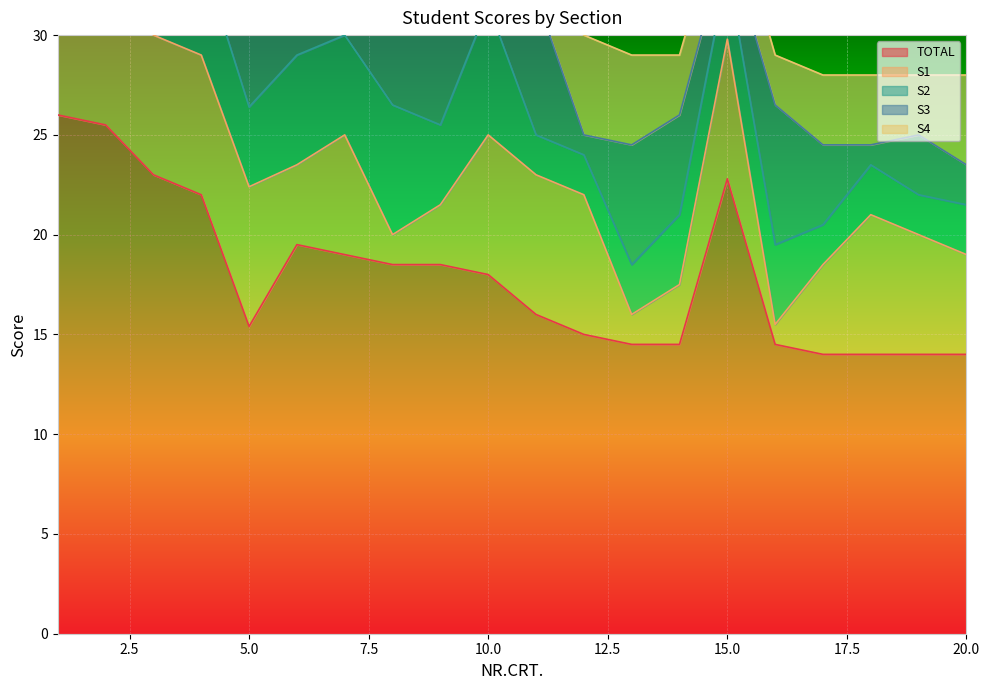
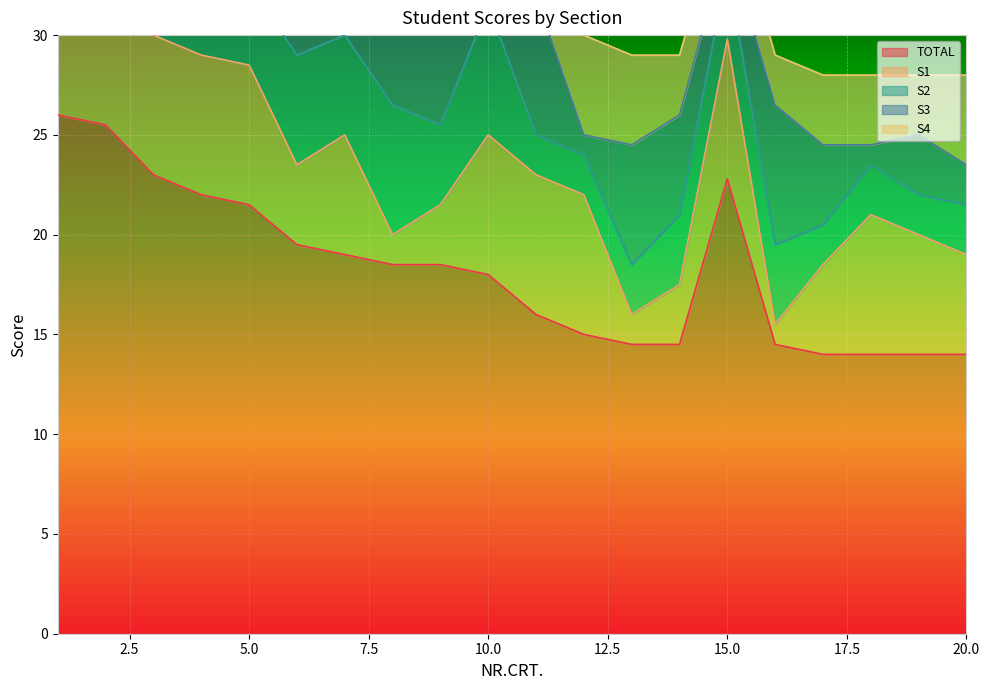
  {
    "TOTAL": {
-     "5.0": 15.4,
+     "5.0": 21.5,
      "10.0": 18.0,
      "15.0": 22.8,
      "20.0": 14.0
    }
  }
